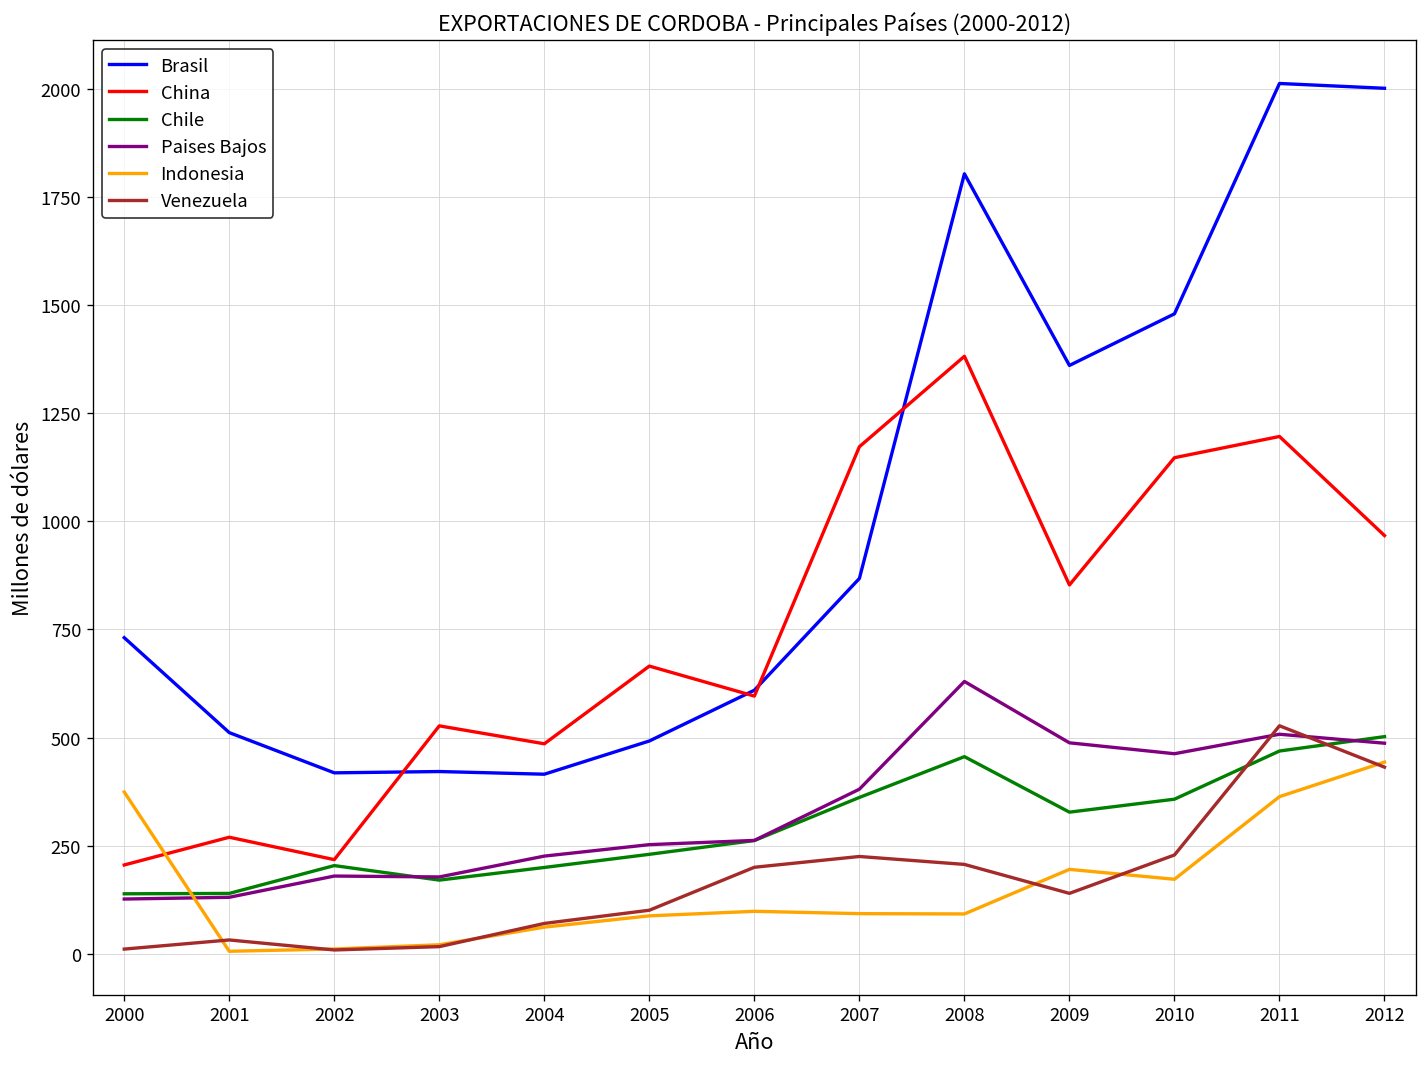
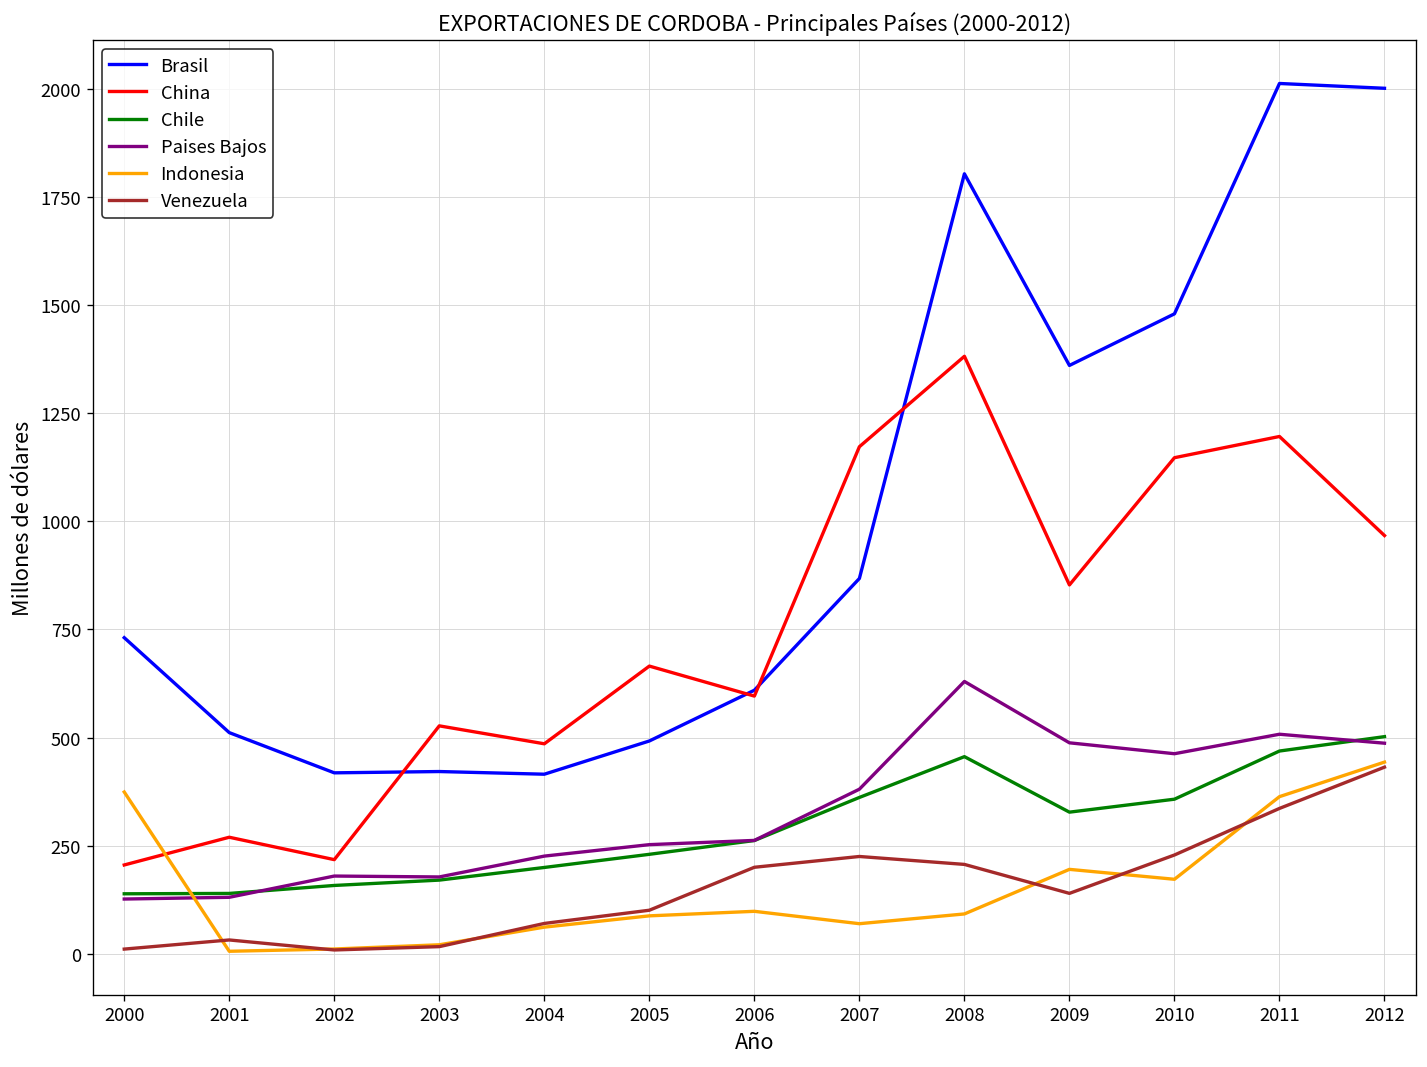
  {
    "Brasil": {
      "2000": 730,
      "2001": 510,
      "2002": 420,
      "2003": 420,
      "2004": 420,
      "2005": 490,
      "2006": 610,
      "2007": 870,
      "2008": 1800,
      "2009": 1360,
      "2010": 1480,
      "2011": 2010,
      "2012": 2000
    },
    "China": {
      "2000": 210,
      "2001": 270,
      "2002": 220,
      "2003": 530,
      "2004": 490,
      "2005": 670,
      "2006": 600,
      "2007": 1170,
      "2008": 1380,
      "2009": 850,
      "2010": 1150,
      "2011": 1200,
      "2012": 970
    },
    "Chile": {
      "2000": 140,
      "2001": 140,
-     "2002": 200,
+     "2002": 160,
      "2003": 170,
      "2004": 200,
      "2005": 230,
      "2007": 360,
      "2008": 460,
      "2009": 330,
      "2010": 360,
      "2011": 470,
      "2012": 500
    },
    "Paises Bajos": {
      "2000": 130,
      "2001": 130,
      "2002": 180,
      "2003": 180,
      "2004": 230,
      "2005": 250,
      "2007": 380,
      "2008": 630,
      "2009": 490,
      "2010": 460,
      "2011": 510,
      "2012": 490
    },
    "Indonesia": {
      "2000": 370,
      "2001": 10,
      "2004": 60,
      "2005": 90,
      "2006": 100,
-     "2007": 90,
+     "2007": 70,
      "2008": 90,
      "2009": 200,
      "2010": 170,
      "2011": 360,
      "2012": 440
    },
    "Venezuela": {
      "2000": 10,
      "2001": 30,
      "2004": 70,
      "2005": 100,
      "2006": 200,
      "2007": 220,
      "2008": 210,
      "2009": 140,
      "2010": 230,
-     "2011": 530,
+     "2011": 340,
      "2012": 430
    }
  }
